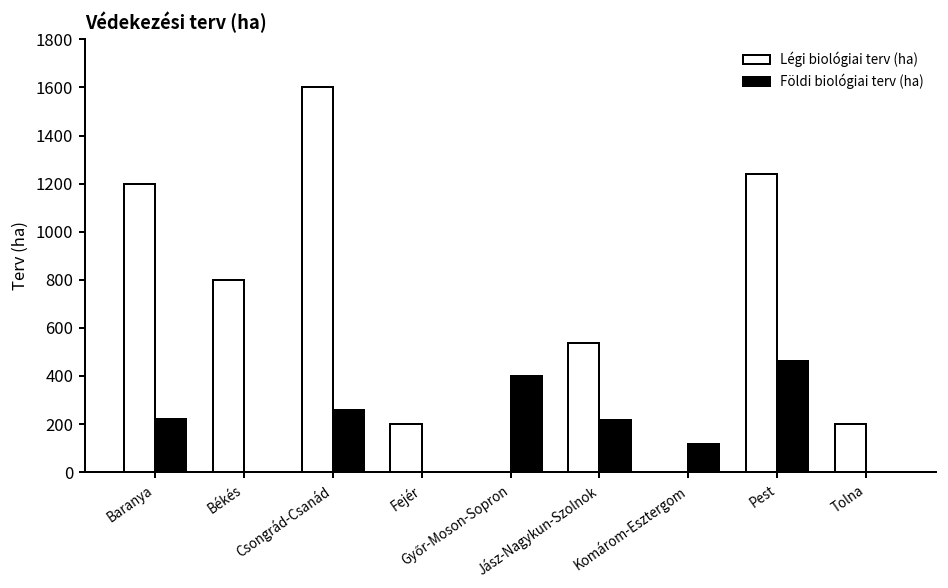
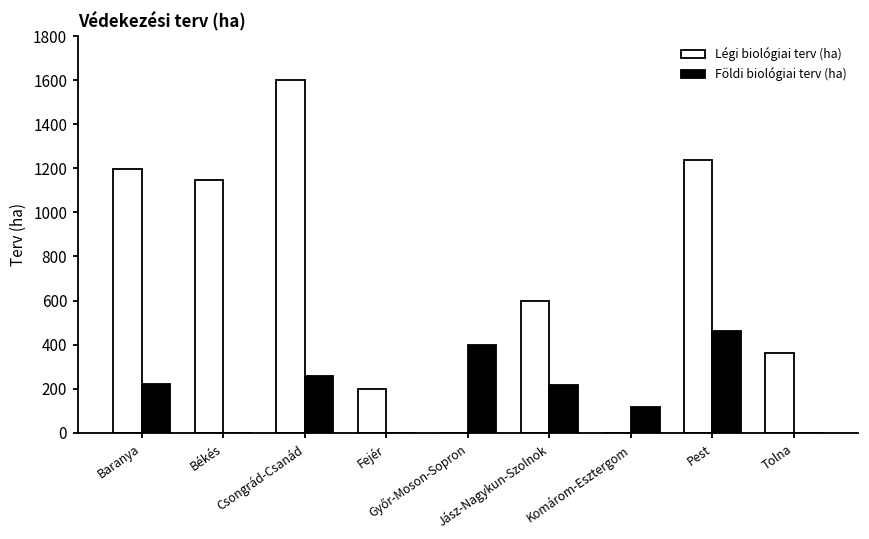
  {
    "Légi biológiai terv (ha)": {
      "Baranya": 1200,
-     "Békés": 800,
+     "Békés": 1150,
      "Csongrád-Csanád": 1600,
      "Fejér": 200,
      "Győr-Moson-Sopron": 0,
-     "Jász-Nagykun-Szolnok": 540,
+     "Jász-Nagykun-Szolnok": 600,
      "Komárom-Esztergom": 0,
      "Pest": 1240,
-     "Tolna": 200
+     "Tolna": 360
    },
    "Földi biológiai terv (ha)": {
      "Baranya": 220,
      "Békés": 0,
      "Csongrád-Csanád": 260,
      "Fejér": 0,
      "Győr-Moson-Sopron": 400,
      "Jász-Nagykun-Szolnok": 220,
      "Komárom-Esztergom": 120,
      "Pest": 460,
      "Tolna": 0
    }
  }
